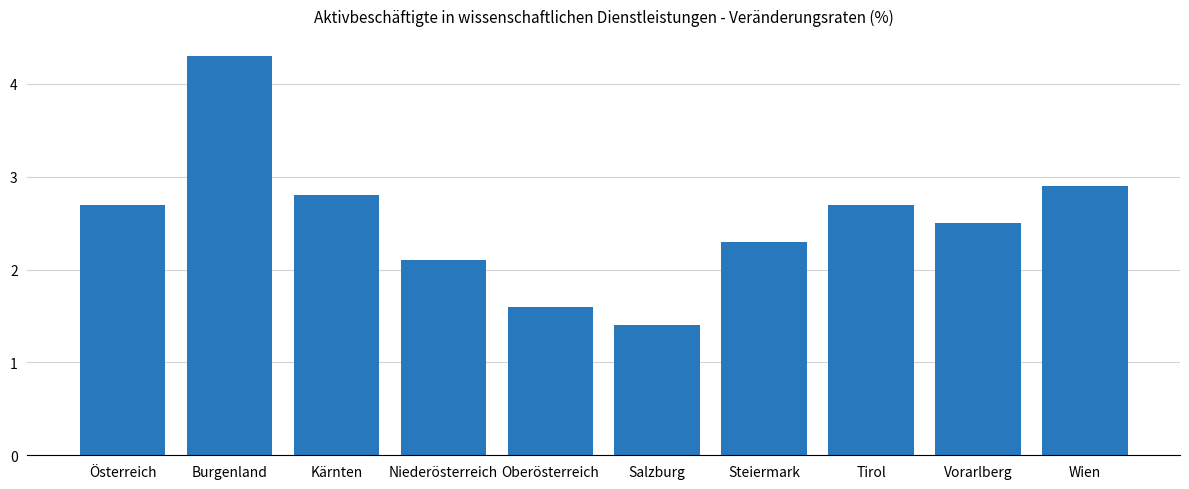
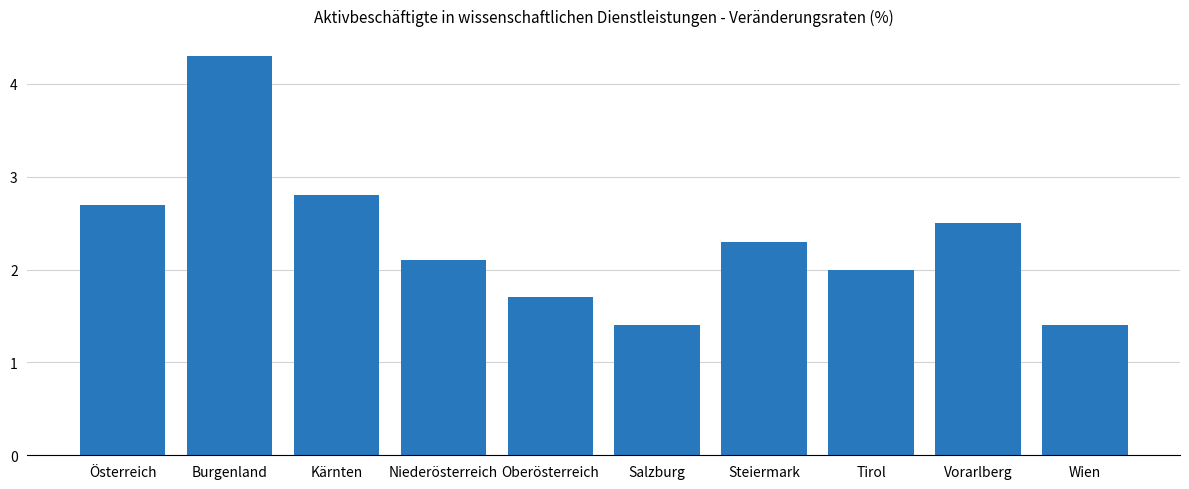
  {
    "Österreich": 2.7,
    "Burgenland": 4.3,
    "Kärnten": 2.8,
    "Niederösterreich": 2.1,
-   "Oberösterreich": 1.6,
+   "Oberösterreich": 1.7,
    "Salzburg": 1.4,
    "Steiermark": 2.3,
-   "Tirol": 2.7,
+   "Tirol": 2.0,
    "Vorarlberg": 2.5,
-   "Wien": 2.9
+   "Wien": 1.4
  }
